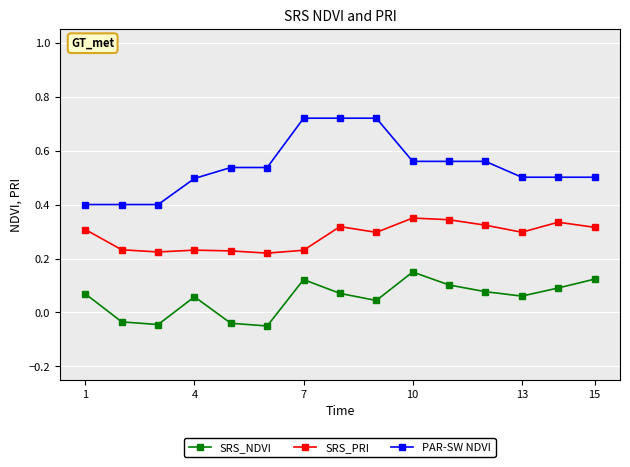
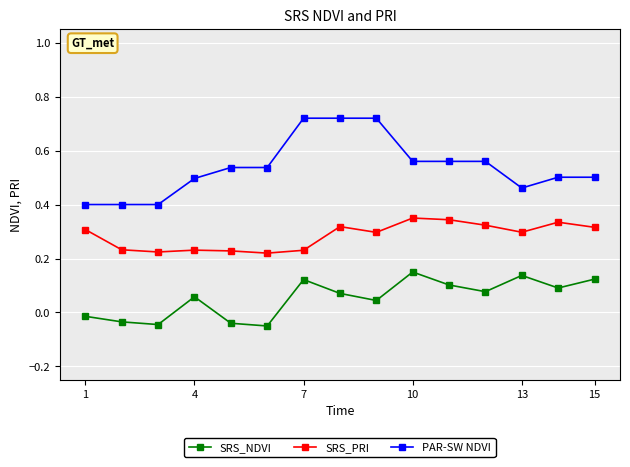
  {
    "SRS_NDVI": {
-     "1": 0.07,
+     "1": -0.01,
      "4": 0.06,
      "7": 0.12,
      "10": 0.15,
-     "13": 0.06,
+     "13": 0.14,
      "15": 0.12
    },
    "SRS_PRI": {
      "1": 0.31,
      "4": 0.23,
      "7": 0.23,
      "10": 0.35,
      "13": 0.30,
      "15": 0.32
    },
    "PAR-SW NDVI": {
      "1": 0.40,
      "4": 0.50,
      "7": 0.72,
      "10": 0.56,
-     "13": 0.50,
+     "13": 0.46,
      "15": 0.50
    }
  }
